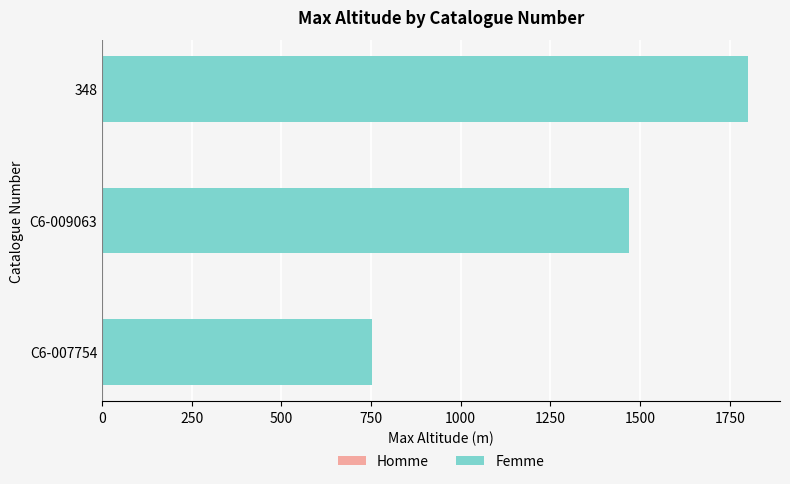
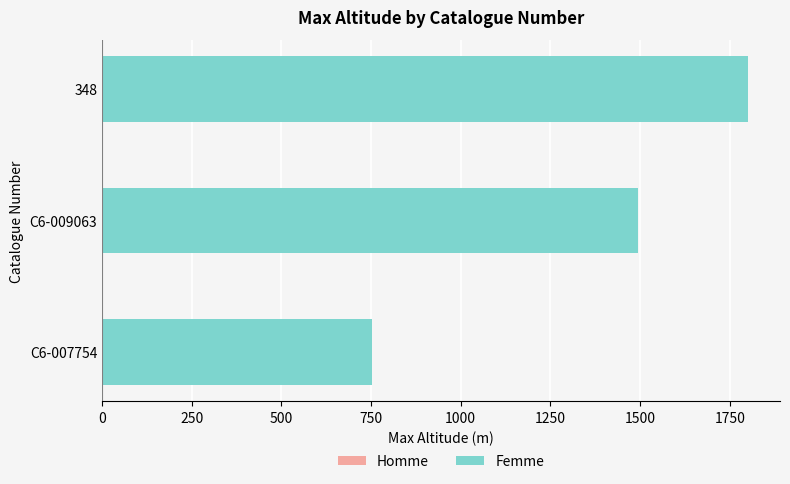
  {
    "348": 1800,
-   "C6-009063": 1470,
+   "C6-009063": 1490,
    "C6-007754": 750
  }
